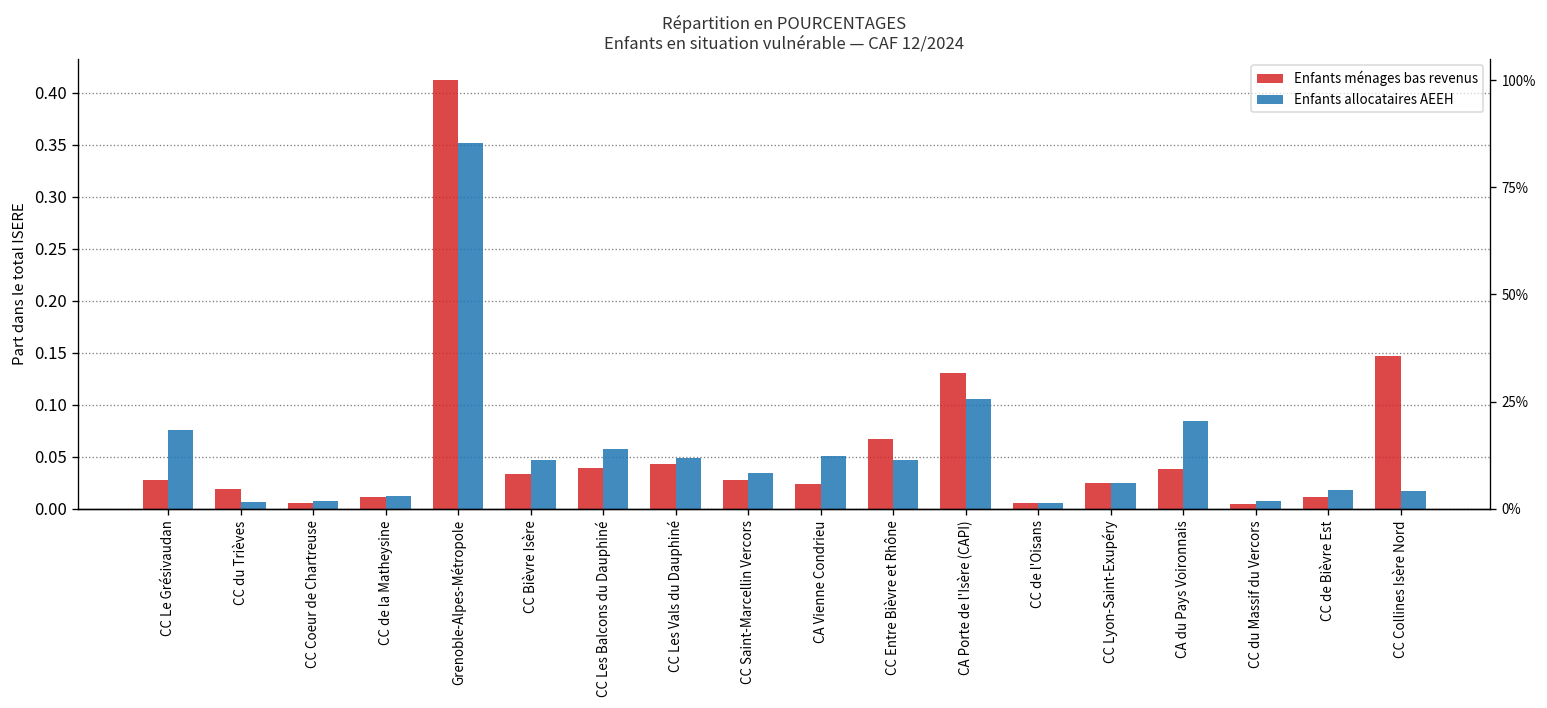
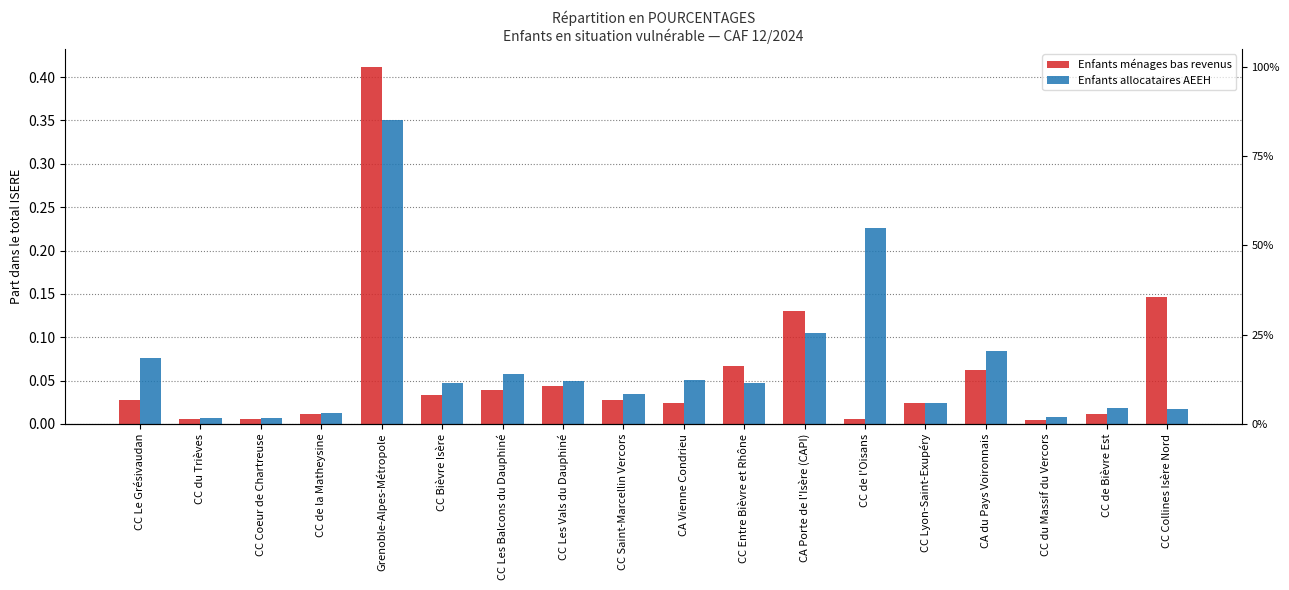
  {
    "Enfants ménages bas revenus": {
      "CC Le Grésivaudan": 0.03,
-     "CC du Trièves": 0.02,
+     "CC du Trièves": 0.01,
      "CC Coeur de Chartreuse": 0.01,
      "CC de la Matheysine": 0.01,
      "Grenoble-Alpes-Métropole": 0.41,
      "CC Bièvre Isère": 0.03,
      "CC Les Balcons du Dauphiné": 0.04,
      "CC Les Vals du Dauphiné": 0.04,
      "CC Saint-Marcellin Vercors": 0.03,
      "CA Vienne Condrieu": 0.02,
      "CC Entre Bièvre et Rhône": 0.07,
      "CA Porte de l'Isère (CAPI)": 0.13,
      "CC de l'Oisans": 0.01,
      "CC Lyon-Saint-Exupéry": 0.02,
-     "CA du Pays Voironnais": 0.04,
+     "CA du Pays Voironnais": 0.06,
      "CC du Massif du Vercors": 0.00,
      "CC de Bièvre Est": 0.01,
      "CC Collines Isère Nord": 0.15
    },
    "Enfants allocataires AEEH": {
      "CC Le Grésivaudan": 0.08,
      "CC du Trièves": 0.01,
      "CC Coeur de Chartreuse": 0.01,
      "CC de la Matheysine": 0.01,
      "Grenoble-Alpes-Métropole": 0.35,
      "CC Bièvre Isère": 0.05,
      "CC Les Balcons du Dauphiné": 0.06,
      "CC Les Vals du Dauphiné": 0.05,
      "CC Saint-Marcellin Vercors": 0.03,
      "CA Vienne Condrieu": 0.05,
      "CC Entre Bièvre et Rhône": 0.05,
      "CA Porte de l'Isère (CAPI)": 0.11,
-     "CC de l'Oisans": 0.01,
+     "CC de l'Oisans": 0.23,
      "CC Lyon-Saint-Exupéry": 0.02,
      "CA du Pays Voironnais": 0.08,
      "CC du Massif du Vercors": 0.01,
      "CC de Bièvre Est": 0.02,
      "CC Collines Isère Nord": 0.02
    }
  }
